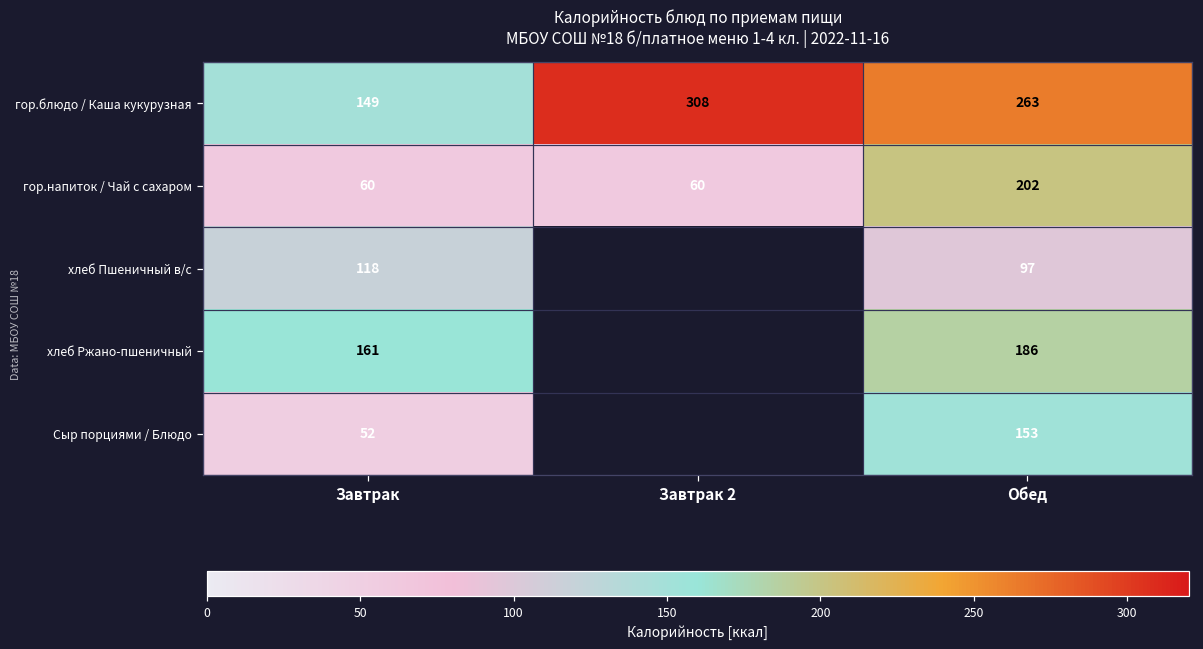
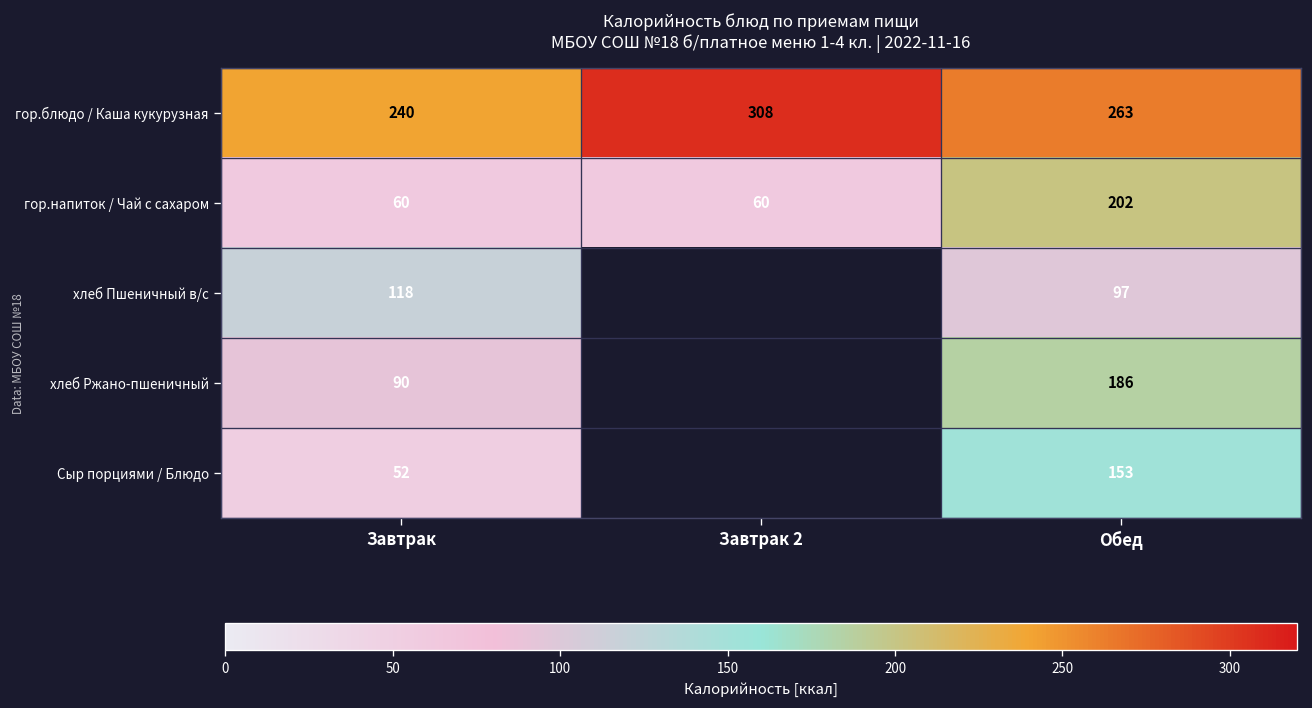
  {
    "гор.блюдо / Каша кукурузная": {
-     "Завтрак": 149,
+     "Завтрак": 240,
      "Завтрак 2": 308,
      "Обед": 263
    },
    "гор.напиток / Чай с сахаром": {
      "Завтрак": 60,
      "Завтрак 2": 60,
      "Обед": 202
    },
    "хлеб Пшеничный в/с": {
      "Завтрак": 118,
      "Обед": 97
    },
    "хлеб Ржано-пшеничный": {
-     "Завтрак": 161,
+     "Завтрак": 90,
      "Обед": 186
    },
    "Сыр порциями / Блюдо": {
      "Завтрак": 52,
      "Обед": 153
    }
  }
